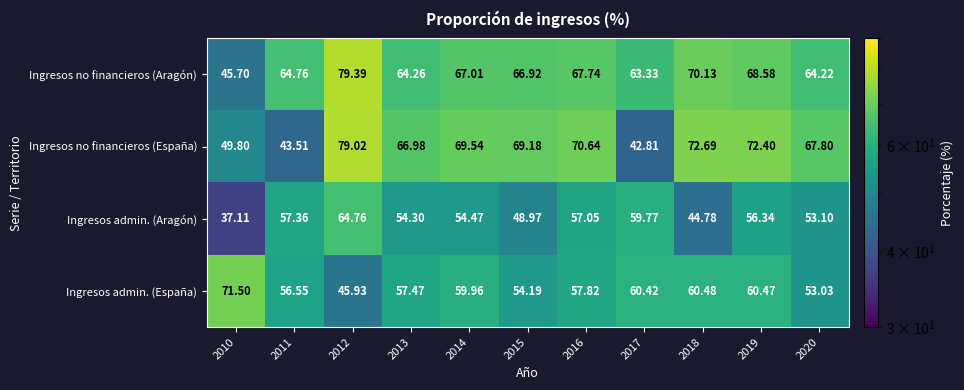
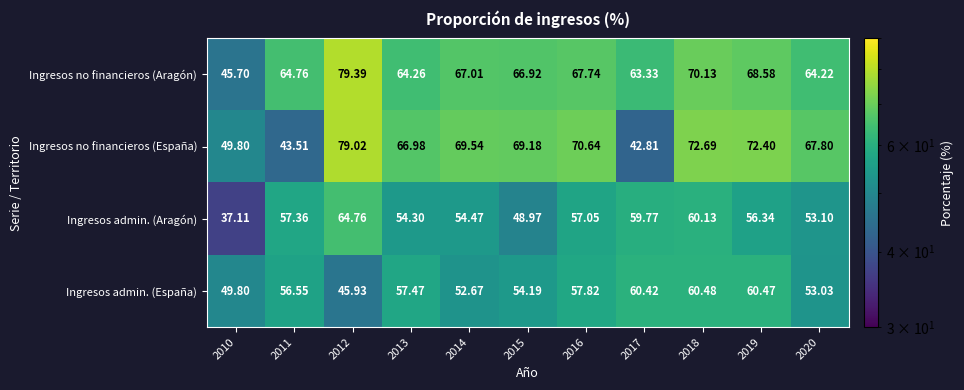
  {
    "Ingresos no financieros (Aragón)": {
      "2010": 45.70,
      "2011": 64.76,
      "2012": 79.39,
      "2013": 64.26,
      "2014": 67.01,
      "2015": 66.92,
      "2016": 67.74,
      "2017": 63.33,
      "2018": 70.13,
      "2019": 68.58,
      "2020": 64.22
    },
    "Ingresos no financieros (España)": {
      "2010": 49.80,
      "2011": 43.51,
      "2012": 79.02,
      "2013": 66.98,
      "2014": 69.54,
      "2015": 69.18,
      "2016": 70.64,
      "2017": 42.81,
      "2018": 72.69,
      "2019": 72.40,
      "2020": 67.80
    },
    "Ingresos admin. (Aragón)": {
      "2010": 37.11,
      "2011": 57.36,
      "2012": 64.76,
      "2013": 54.30,
      "2014": 54.47,
      "2015": 48.97,
      "2016": 57.05,
      "2017": 59.77,
-     "2018": 44.78,
+     "2018": 60.13,
      "2019": 56.34,
      "2020": 53.10
    },
    "Ingresos admin. (España)": {
-     "2010": 71.50,
+     "2010": 49.80,
      "2011": 56.55,
      "2012": 45.93,
      "2013": 57.47,
-     "2014": 59.96,
+     "2014": 52.67,
      "2015": 54.19,
      "2016": 57.82,
      "2017": 60.42,
      "2018": 60.48,
      "2019": 60.47,
      "2020": 53.03
    }
  }
